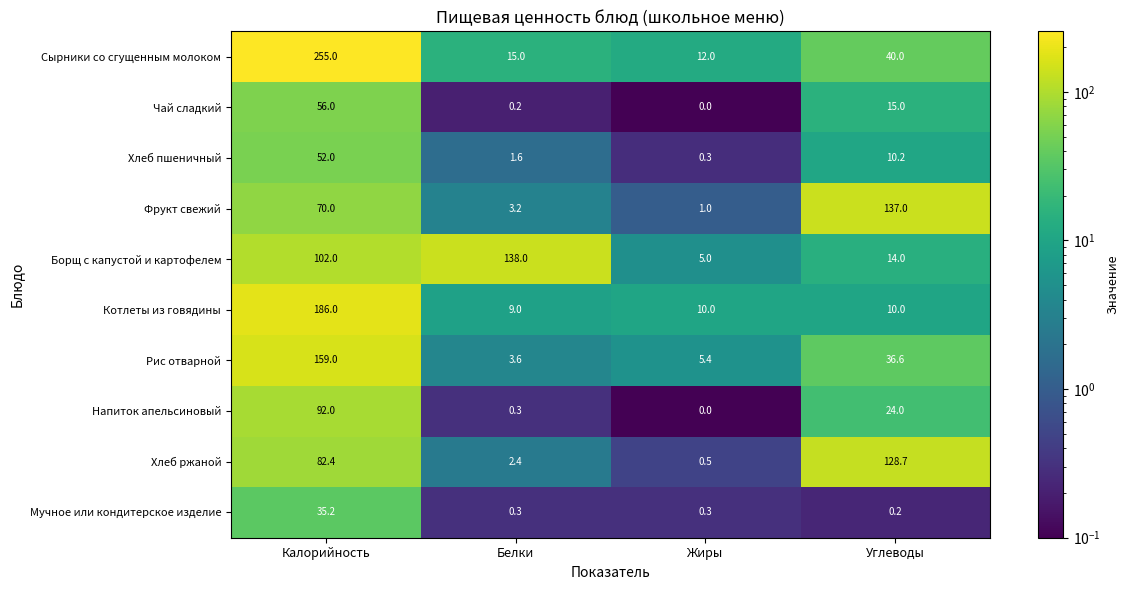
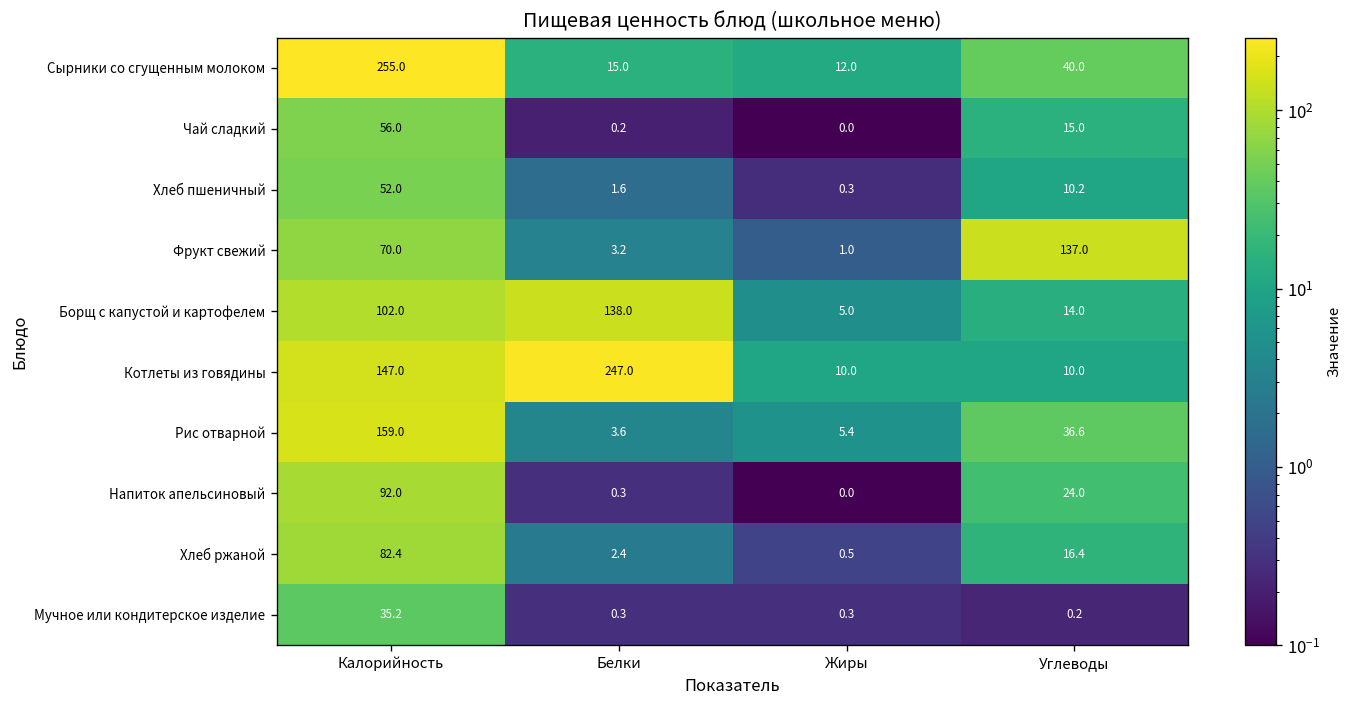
  {
    "Сырники со сгущенным молоком": {
      "Калорийность": 255.0,
      "Белки": 15.0,
      "Жиры": 12.0,
      "Углеводы": 40.0
    },
    "Чай сладкий": {
      "Калорийность": 56.0,
      "Белки": 0.2,
      "Жиры": 0.0,
      "Углеводы": 15.0
    },
    "Хлеб пшеничный": {
      "Калорийность": 52.0,
      "Белки": 1.6,
      "Жиры": 0.3,
      "Углеводы": 10.2
    },
    "Фрукт свежий": {
      "Калорийность": 70.0,
      "Белки": 3.2,
      "Жиры": 1.0,
      "Углеводы": 137.0
    },
    "Борщ с капустой и картофелем": {
      "Калорийность": 102.0,
      "Белки": 138.0,
      "Жиры": 5.0,
      "Углеводы": 14.0
    },
    "Котлеты из говядины": {
-     "Калорийность": 186.0,
-     "Белки": 9.0,
+     "Калорийность": 147.0,
+     "Белки": 247.0,
      "Жиры": 10.0,
      "Углеводы": 10.0
    },
    "Рис отварной": {
      "Калорийность": 159.0,
      "Белки": 3.6,
      "Жиры": 5.4,
      "Углеводы": 36.6
    },
    "Напиток апельсиновый": {
      "Калорийность": 92.0,
      "Белки": 0.3,
      "Жиры": 0.0,
      "Углеводы": 24.0
    },
    "Хлеб ржаной": {
      "Калорийность": 82.4,
      "Белки": 2.4,
      "Жиры": 0.5,
-     "Углеводы": 128.7
+     "Углеводы": 16.4
    },
    "Мучное или кондитерское изделие": {
      "Калорийность": 35.2,
      "Белки": 0.3,
      "Жиры": 0.3,
      "Углеводы": 0.2
    }
  }
